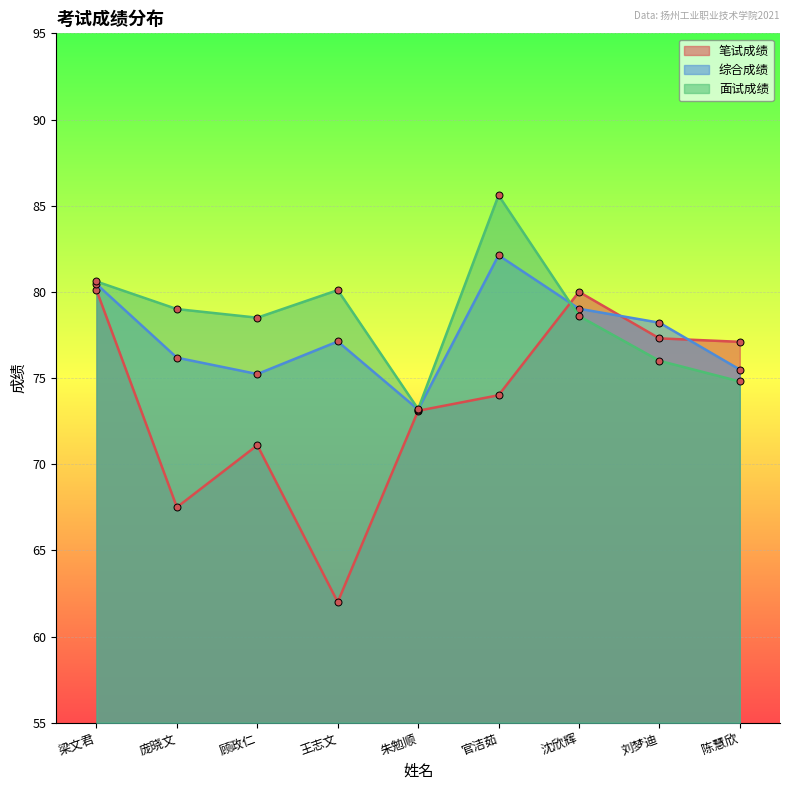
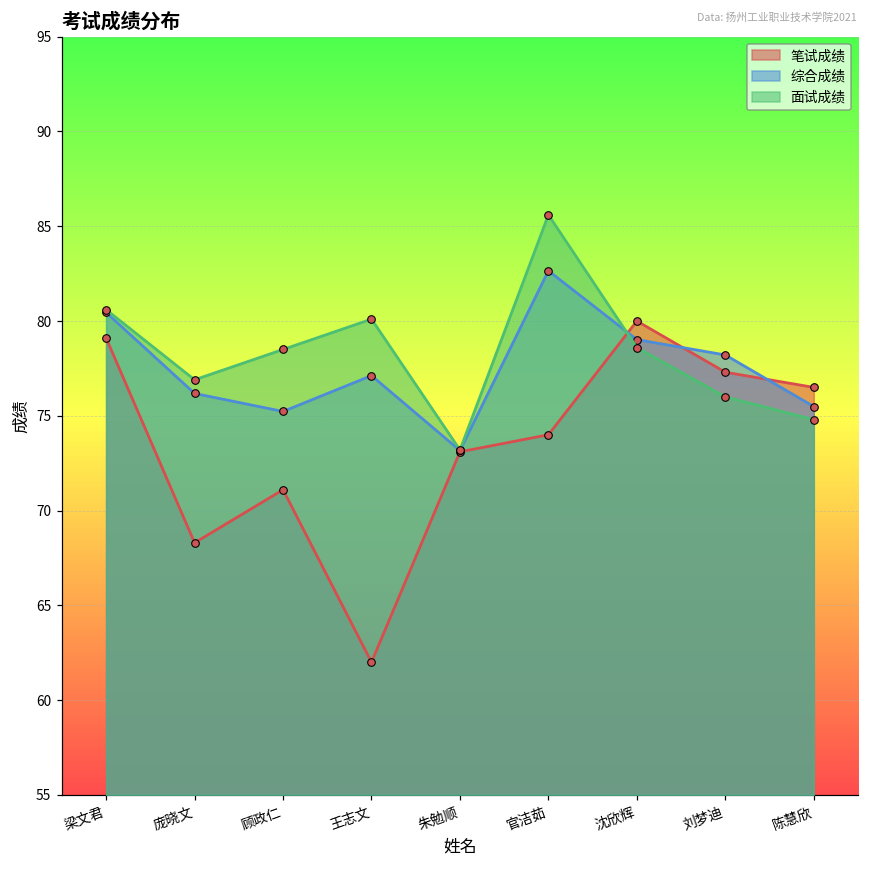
  {
    "笔试成绩": {
-     "梁文君": 80.1,
-     "庞晓文": 67.5,
+     "梁文君": 79.1,
+     "庞晓文": 68.3,
      "顾政仁": 71.1,
      "王志文": 62.0,
      "官洁茹": 74.0,
      "沈欣辉": 80.0,
      "刘梦迪": 77.3,
-     "陈慧欣": 77.1
+     "陈慧欣": 76.5
    },
    "综合成绩": {
      "梁文君": 80.5,
      "庞晓文": 76.2,
      "顾政仁": 75.2,
      "王志文": 77.1,
-     "官洁茹": 82.1,
+     "官洁茹": 82.7,
      "沈欣辉": 79.0,
      "刘梦迪": 78.2,
      "陈慧欣": 75.5
    },
    "面试成绩": {
      "梁文君": 80.6,
-     "庞晓文": 79.0,
+     "庞晓文": 76.9,
      "顾政仁": 78.5,
      "王志文": 80.1,
      "官洁茹": 85.6,
      "沈欣辉": 78.6,
      "刘梦迪": 76.0,
      "陈慧欣": 74.8
    }
  }
